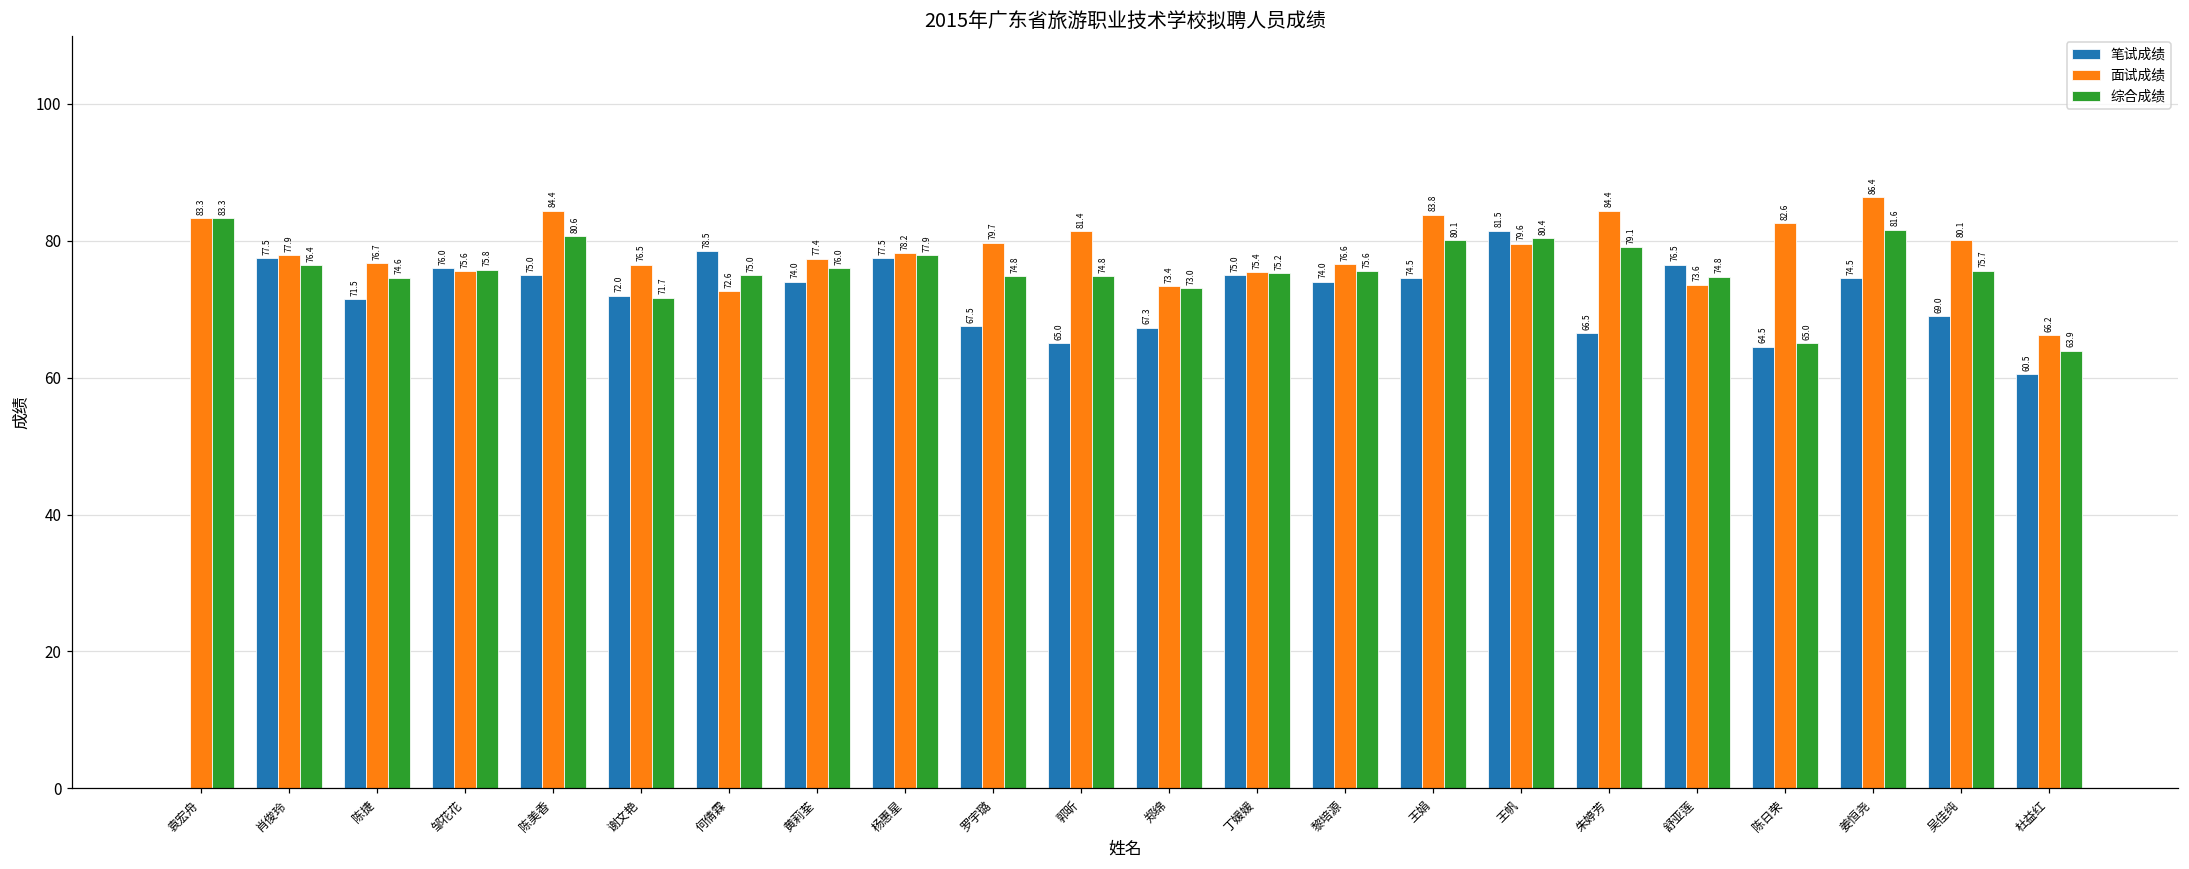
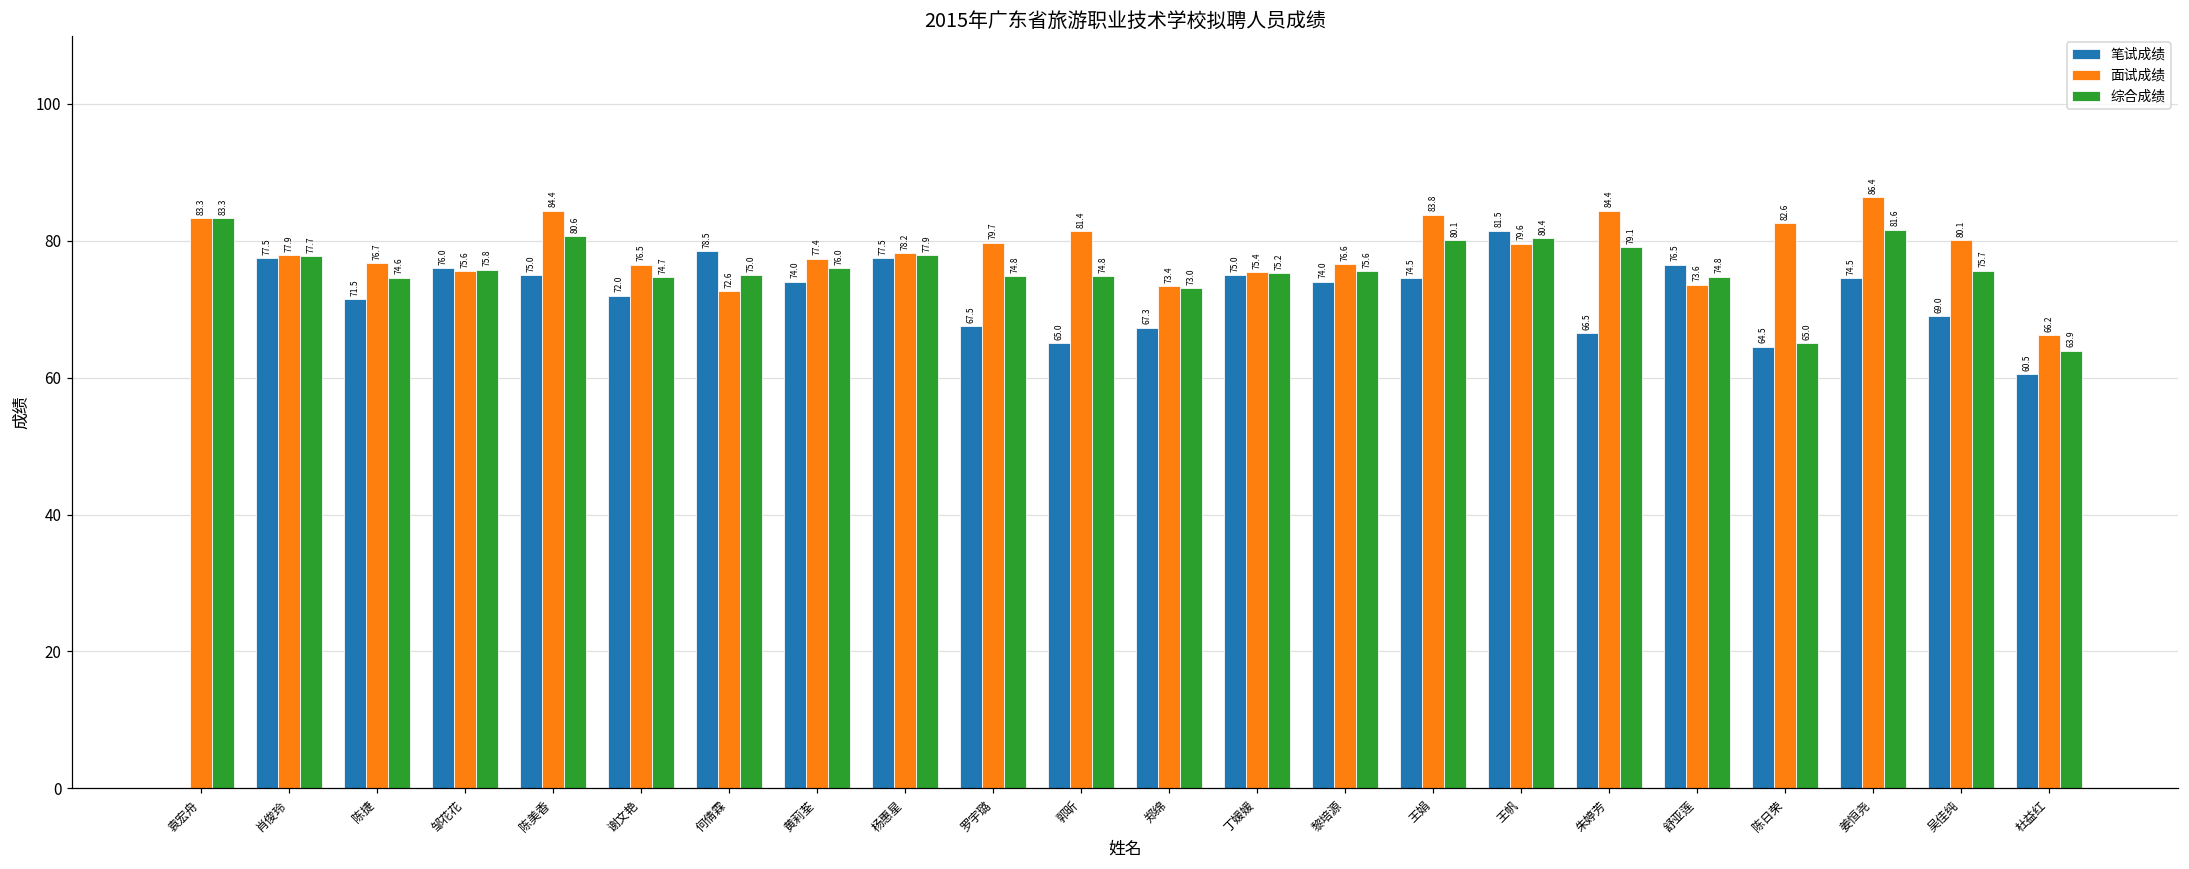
  {
    "笔试成绩": {
      "肖俊玲": 77.5,
      "陈捷": 71.5,
      "邹花花": 76.0,
      "陈美香": 75.0,
      "谢文艳": 72.0,
      "何倩霖": 78.5,
      "黄莉荃": 74.0,
      "杨惠星": 77.5,
      "罗宇璐": 67.5,
      "郭昕": 65.0,
      "郑绵": 67.3,
      "丁媛媛": 75.0,
      "黎培源": 74.0,
      "王娟": 74.5,
      "王帆": 81.5,
      "朱婷芳": 66.5,
      "舒亚莲": 76.5,
      "陈日荣": 64.5,
      "姜恒尧": 74.5,
      "吴佳纯": 69.0,
      "杜益红": 60.5
    },
    "面试成绩": {
      "袁宏舟": 83.3,
      "肖俊玲": 77.9,
      "陈捷": 76.7,
      "邹花花": 75.6,
      "陈美香": 84.4,
      "谢文艳": 76.5,
      "何倩霖": 72.6,
      "黄莉荃": 77.4,
      "杨惠星": 78.2,
      "罗宇璐": 79.7,
      "郭昕": 81.4,
      "郑绵": 73.4,
      "丁媛媛": 75.4,
      "黎培源": 76.6,
      "王娟": 83.8,
      "王帆": 79.6,
      "朱婷芳": 84.4,
      "舒亚莲": 73.6,
      "陈日荣": 82.6,
      "姜恒尧": 86.4,
      "吴佳纯": 80.1,
      "杜益红": 66.2
    },
    "综合成绩": {
      "袁宏舟": 83.3,
-     "肖俊玲": 76.4,
+     "肖俊玲": 77.7,
      "陈捷": 74.6,
      "邹花花": 75.8,
      "陈美香": 80.6,
-     "谢文艳": 71.7,
+     "谢文艳": 74.7,
      "何倩霖": 75.0,
      "黄莉荃": 76.0,
      "杨惠星": 77.9,
      "罗宇璐": 74.8,
      "郭昕": 74.8,
      "郑绵": 73.0,
      "丁媛媛": 75.2,
      "黎培源": 75.6,
      "王娟": 80.1,
      "王帆": 80.4,
      "朱婷芳": 79.1,
      "舒亚莲": 74.8,
      "陈日荣": 65.0,
      "姜恒尧": 81.6,
      "吴佳纯": 75.7,
      "杜益红": 63.9
    }
  }
